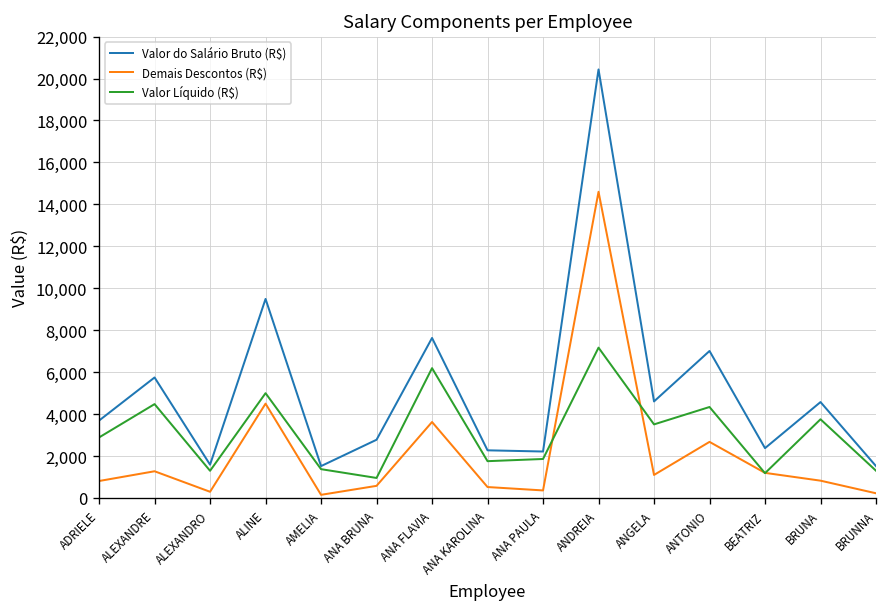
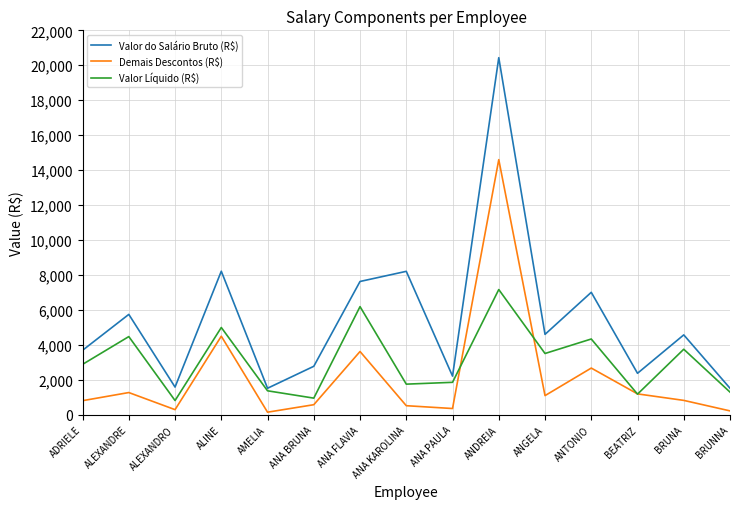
  {
    "Valor do Salário Bruto (R$)": {
      "ADRIELE": "3,700",
      "ALEXANDRE": "5,700",
      "ALEXANDRO": "1,600",
-     "ALINE": "9,500",
+     "ALINE": "8,200",
      "AMELIA": "1,500",
      "ANA BRUNA": "2,800",
      "ANA FLAVIA": "7,600",
-     "ANA KAROLINA": "2,300",
+     "ANA KAROLINA": "8,200",
      "ANA PAULA": "2,200",
      "ANDREIA": "20,400",
      "ANGELA": "4,600",
      "ANTONIO": "7,000",
      "BEATRIZ": "2,400",
      "BRUNA": "4,600",
      "BRUNNA": "1,500"
    },
    "Demais Descontos (R$)": {
      "ADRIELE": "800",
      "ALEXANDRE": "1,300",
      "ALEXANDRO": "300",
      "ALINE": "4,500",
      "AMELIA": "100",
      "ANA BRUNA": "600",
      "ANA FLAVIA": "3,600",
      "ANA KAROLINA": "500",
      "ANA PAULA": "400",
      "ANDREIA": "14,600",
      "ANGELA": "1,100",
      "ANTONIO": "2,700",
      "BRUNA": "800",
      "BRUNNA": "200"
    },
    "Valor Líquido (R$)": {
      "ADRIELE": "2,900",
      "ALEXANDRE": "4,500",
-     "ALEXANDRO": "1,300",
+     "ALEXANDRO": "800",
      "ALINE": "5,000",
      "AMELIA": "1,400",
      "ANA BRUNA": "1,000",
      "ANA FLAVIA": "6,200",
      "ANA KAROLINA": "1,800",
      "ANA PAULA": "1,900",
      "ANDREIA": "7,200",
      "ANGELA": "3,500",
      "ANTONIO": "4,300",
      "BRUNA": "3,700",
      "BRUNNA": "1,300"
    }
  }
